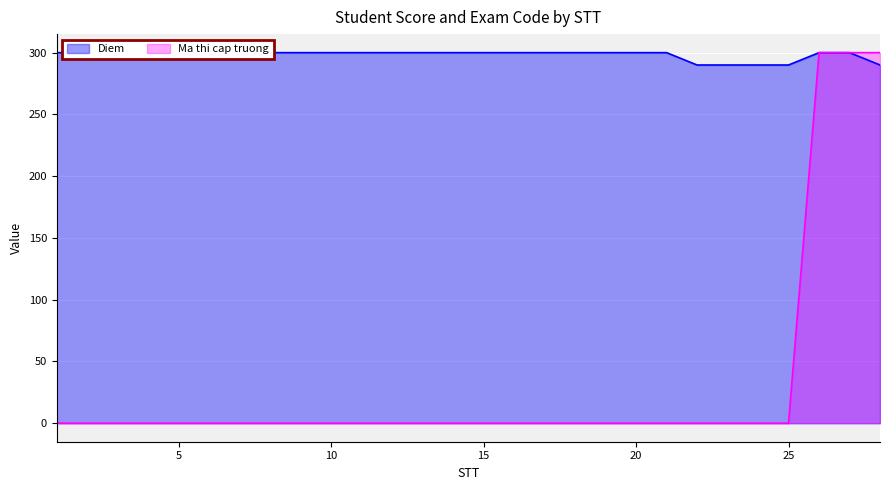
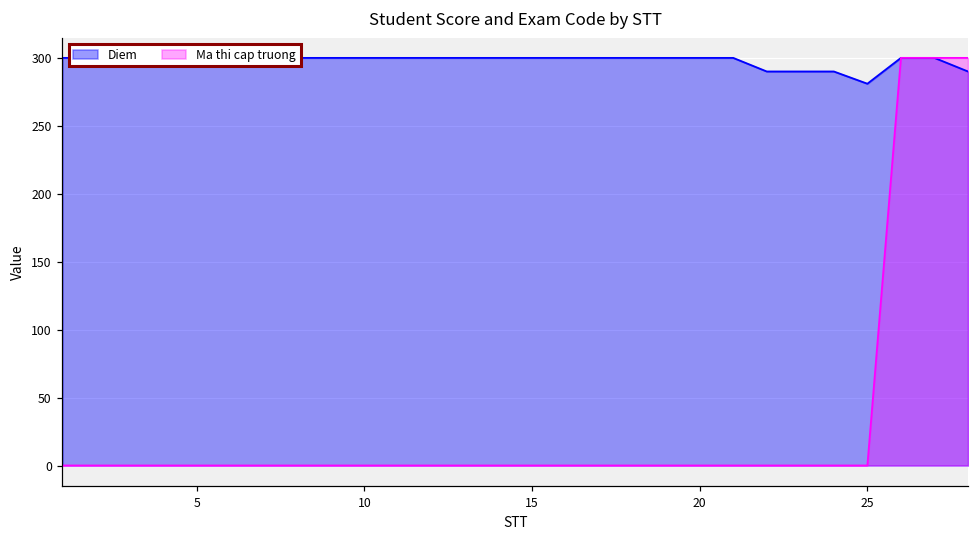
  {
    "Diem": {
      "10": 300,
      "15": 300,
      "20": 300,
-     "25": 290
+     "25": 281
    },
    "Ma thi cap truong": {
      "5": 0,
      "10": 0,
      "15": 0,
      "20": 0,
      "25": 0
    }
  }
